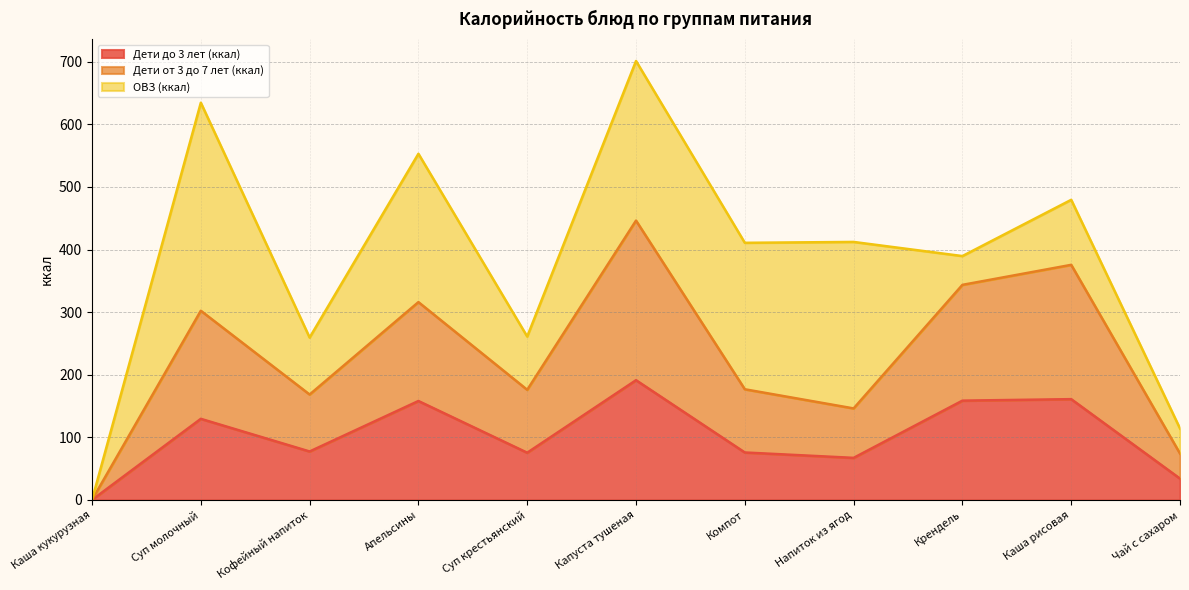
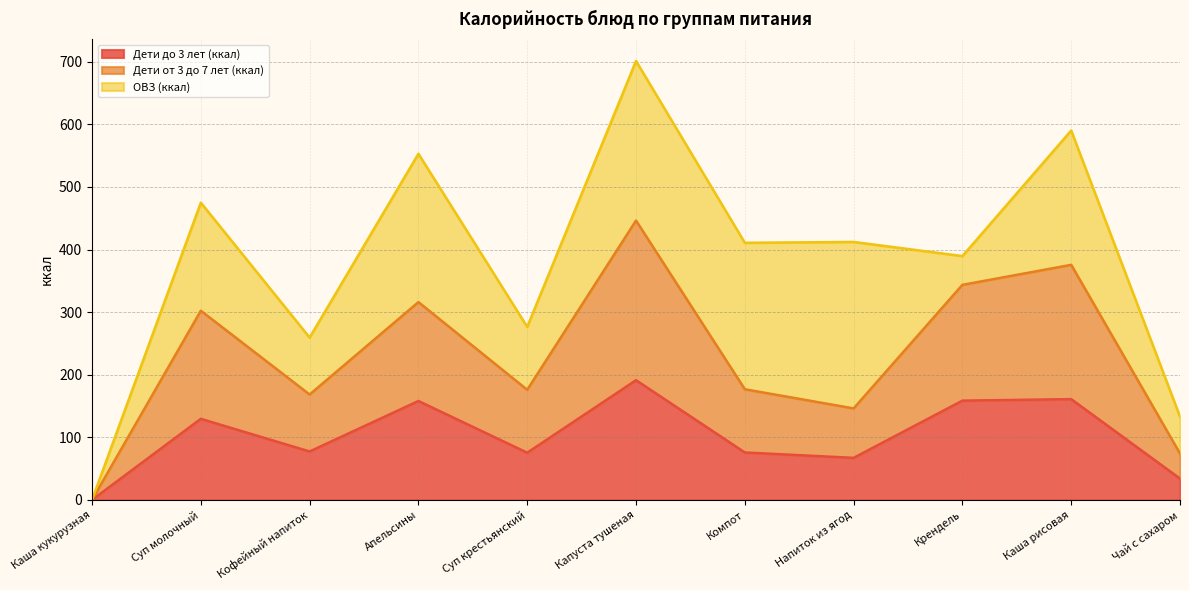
  {
    "ОВЗ (ккал)": {
-     "Суп молочный": 330,
+     "Суп молочный": 170,
      "Кофейный напиток": 90,
      "Апельсины": 240,
-     "Суп крестьянский": 90,
+     "Суп крестьянский": 100,
      "Капуста тушеная": 260,
      "Компот": 230,
      "Напиток из ягод": 270,
      "Крендель": 50,
-     "Каша рисовая": 100,
-     "Чай с сахаром": 40
+     "Каша рисовая": 210,
+     "Чай с сахаром": 60
    }
  }
